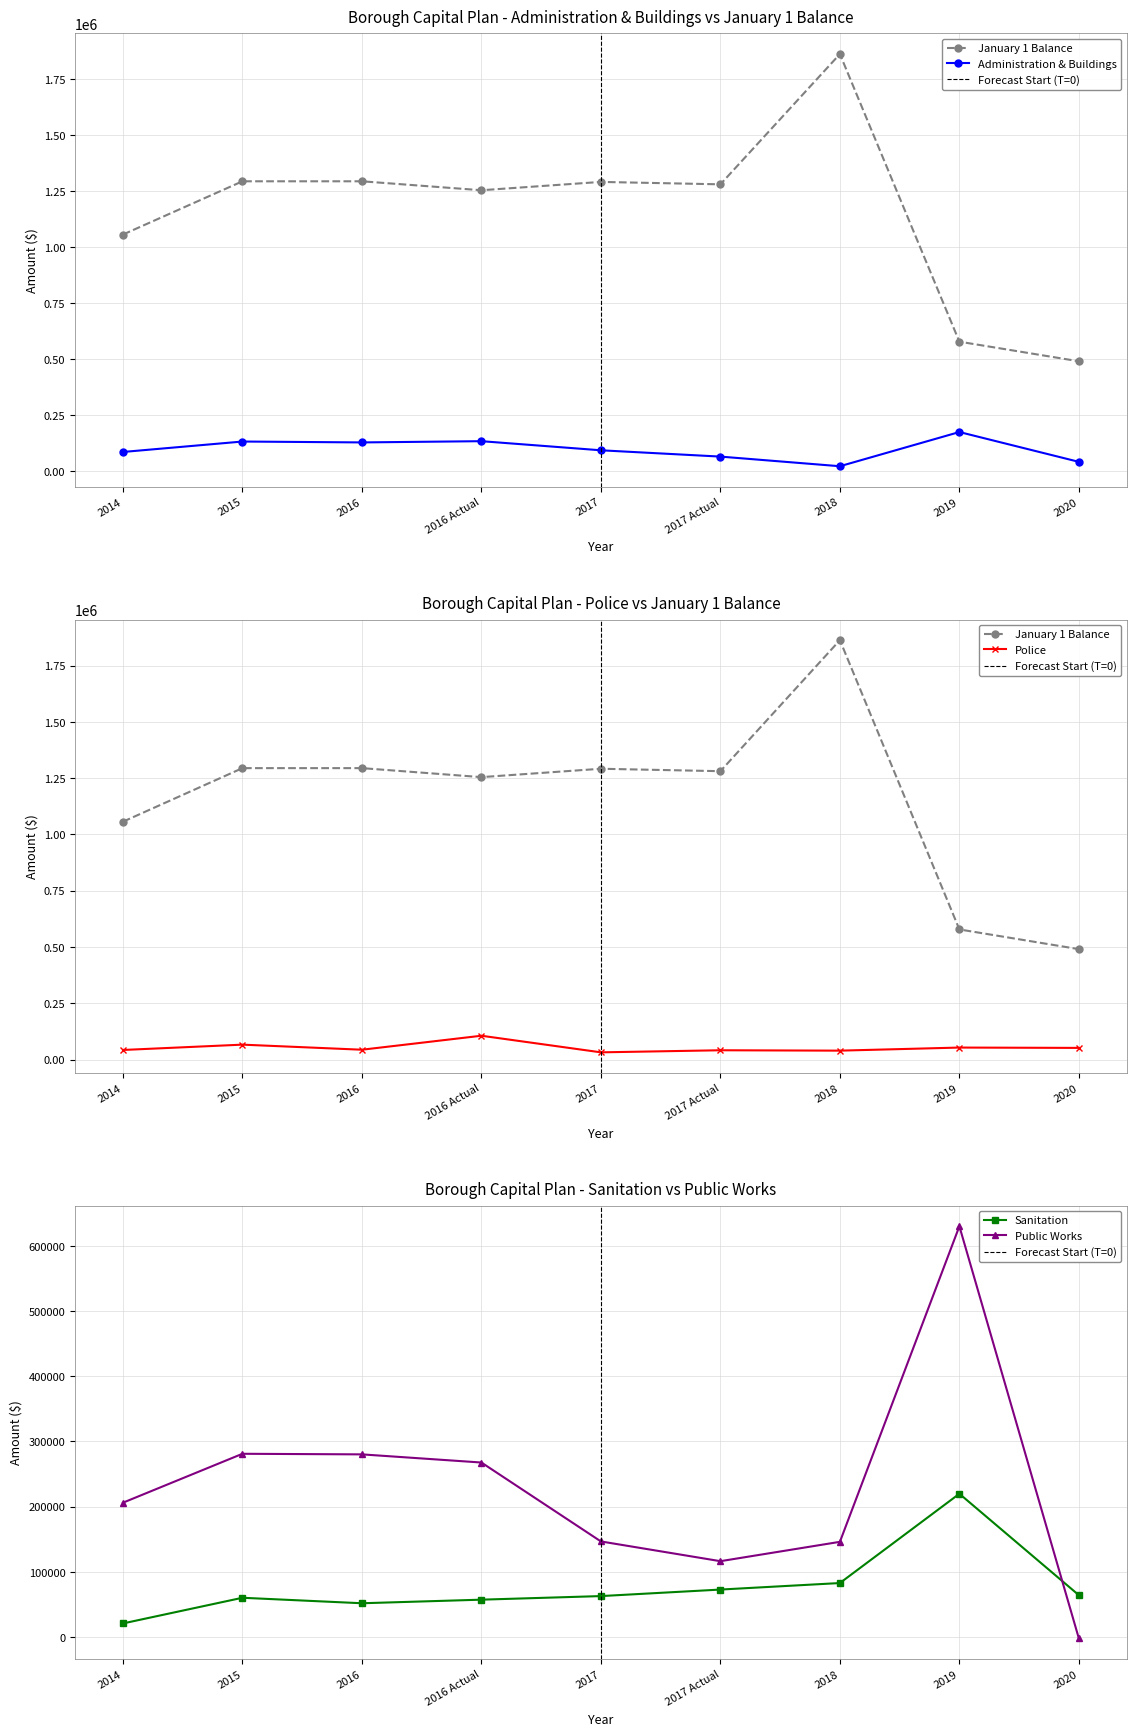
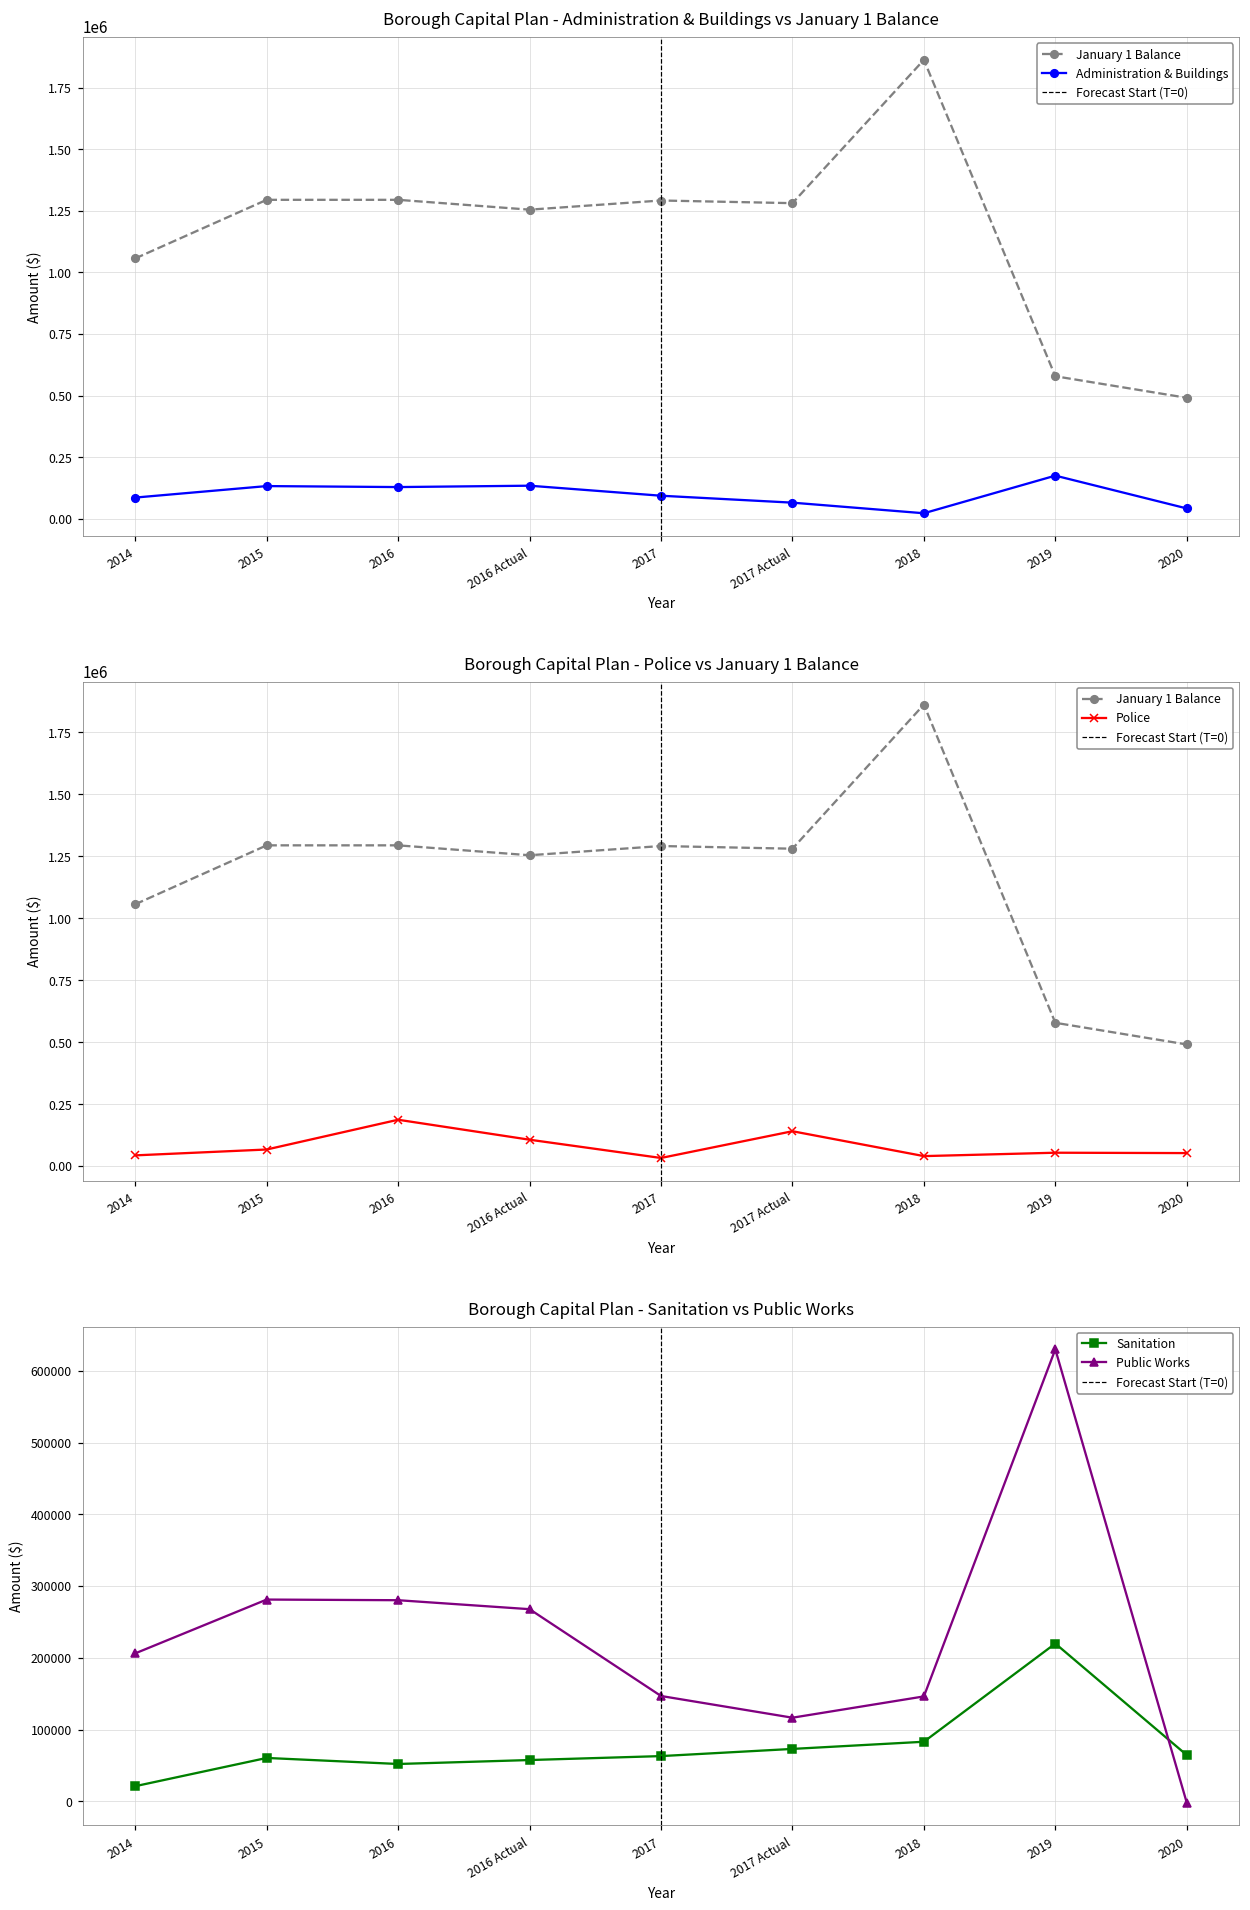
  {
    "Borough Capital Plan - Administration & Buildings vs January 1 Balance": {
      "January 1 Balance": {
        "2014": 1060000,
        "2015": 1290000,
        "2016": 1290000,
        "2016 Actual": 1250000,
        "2017": 1290000,
        "2017 Actual": 1280000,
        "2018": 1860000,
        "2019": 580000,
        "2020": 490000
      },
      "Administration & Buildings": {
        "2014": 90000,
        "2015": 130000,
        "2016": 130000,
        "2016 Actual": 130000,
        "2017": 90000,
        "2017 Actual": 70000,
        "2018": 20000,
        "2019": 180000,
        "2020": 40000
      }
    },
    "Borough Capital Plan - Police vs January 1 Balance": {
      "January 1 Balance": {
        "2014": 1060000,
        "2015": 1290000,
        "2016": 1290000,
        "2016 Actual": 1250000,
        "2017": 1290000,
        "2017 Actual": 1280000,
        "2018": 1860000,
        "2019": 580000,
        "2020": 490000
      },
      "Police": {
        "2014": 40000,
        "2015": 70000,
-       "2016": 40000,
+       "2016": 190000,
        "2016 Actual": 110000,
        "2017": 30000,
-       "2017 Actual": 40000,
+       "2017 Actual": 140000,
        "2018": 40000,
        "2019": 50000,
        "2020": 50000
      }
    },
    "Borough Capital Plan - Sanitation vs Public Works": {
      "Sanitation": {
        "2014": 20000,
        "2015": 60000,
        "2016": 50000,
        "2016 Actual": 60000,
        "2017": 60000,
        "2017 Actual": 70000,
        "2018": 80000,
        "2019": 220000,
        "2020": 60000
      },
      "Public Works": {
        "2014": 210000,
        "2015": 280000,
        "2016": 280000,
        "2016 Actual": 270000,
        "2017": 150000,
        "2017 Actual": 120000,
        "2018": 150000,
        "2019": 630000,
        "2020": 0
      }
    }
  }
